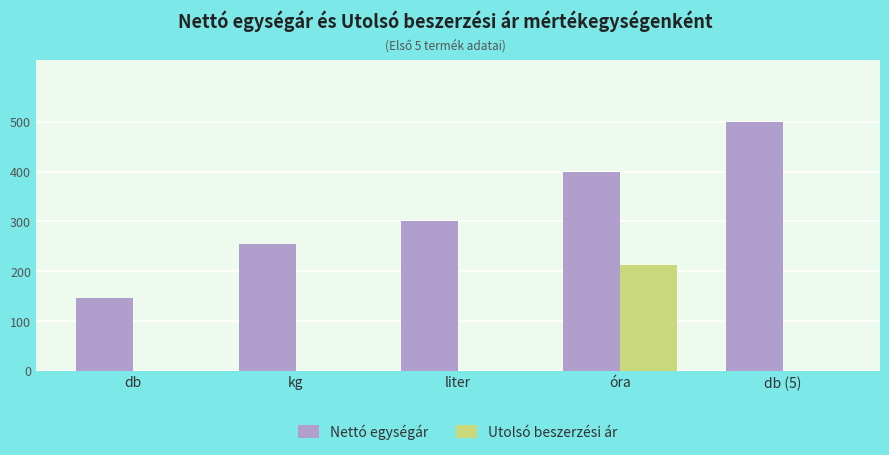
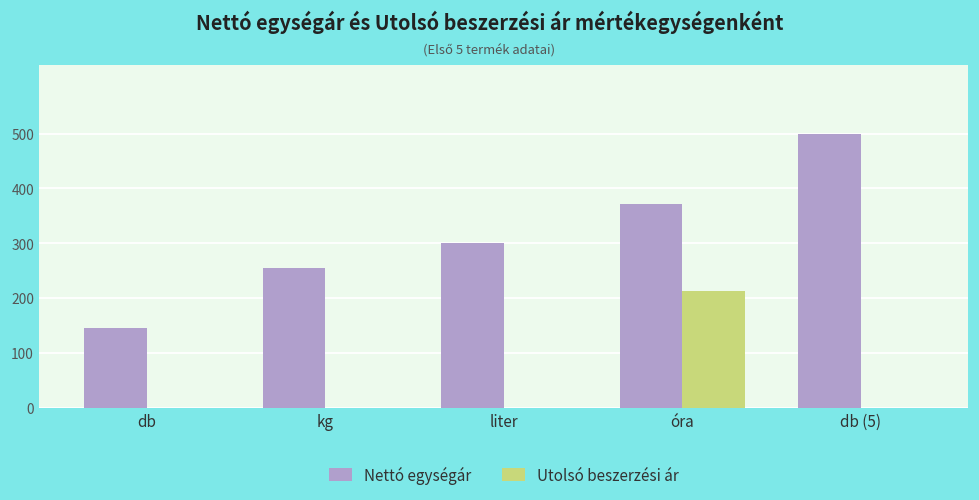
  {
    "Nettó egységár": {
      "db": 150,
      "kg": 260,
      "liter": 300,
-     "óra": 400,
+     "óra": 370,
      "db (5)": 500
    },
    "Utolsó beszerzési ár": {
      "db": 0,
      "kg": 0,
      "liter": 0,
      "óra": 210,
      "db (5)": 0
    }
  }
